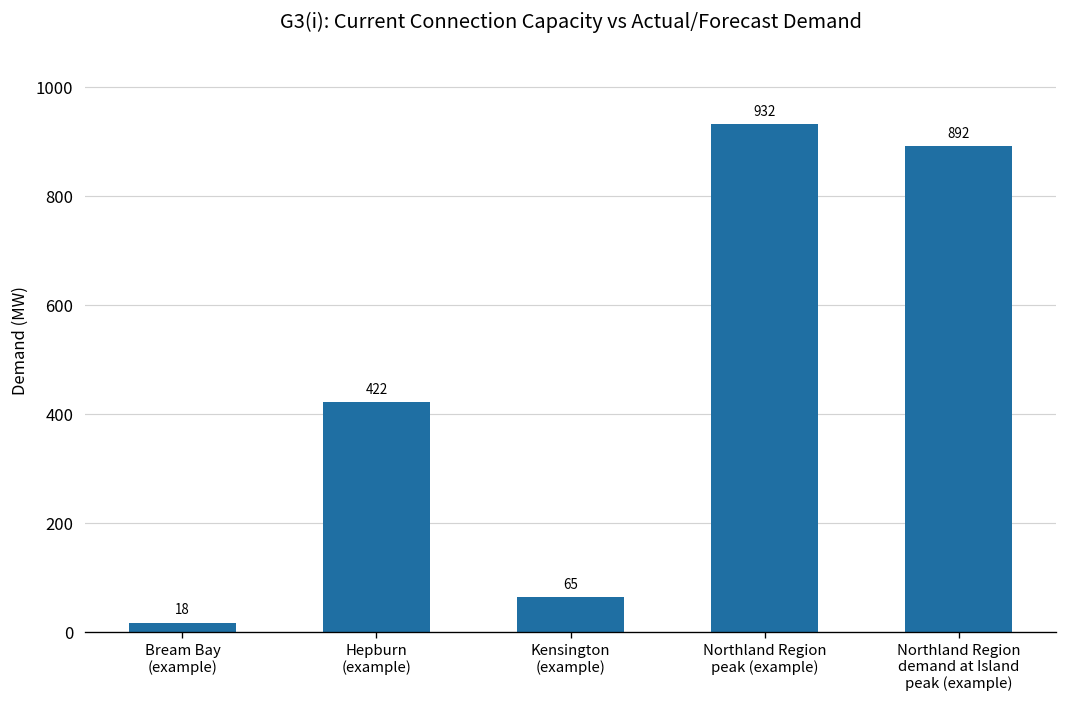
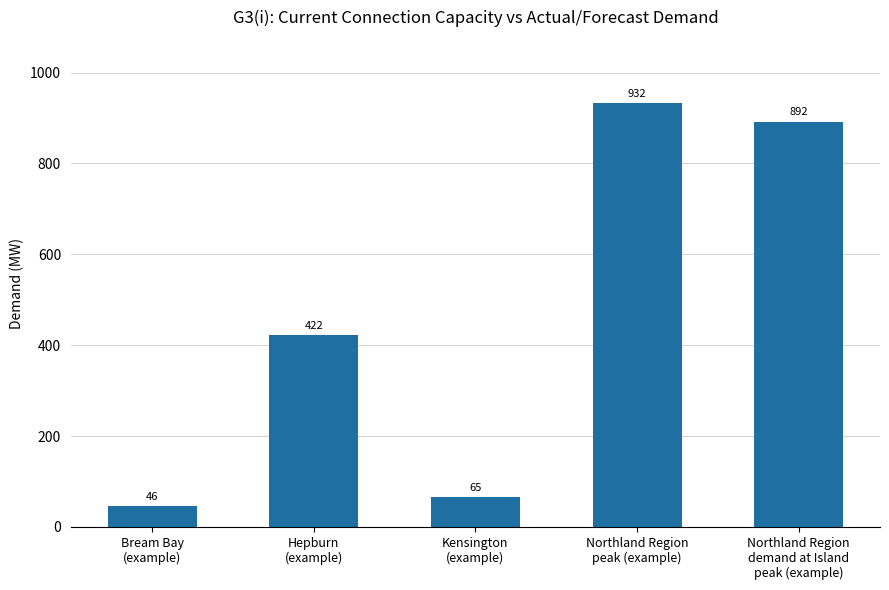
  {
-   "Bream Bay (example)": 18,
+   "Bream Bay (example)": 46,
    "Hepburn (example)": 422,
    "Kensington (example)": 65,
    "Northland Region peak (example)": 932,
    "Northland Region demand at Island peak (example)": 892
  }
